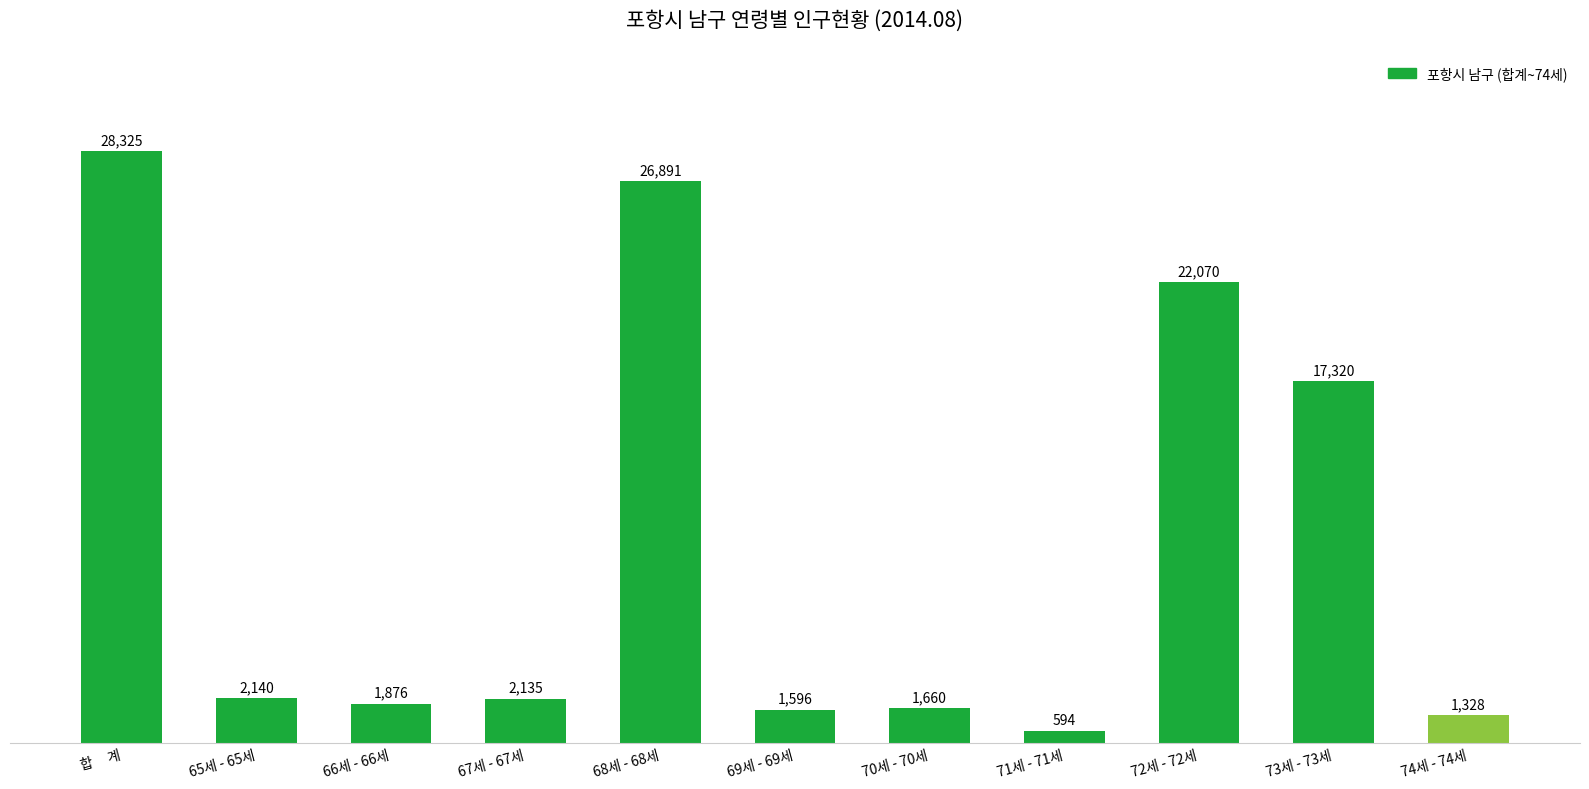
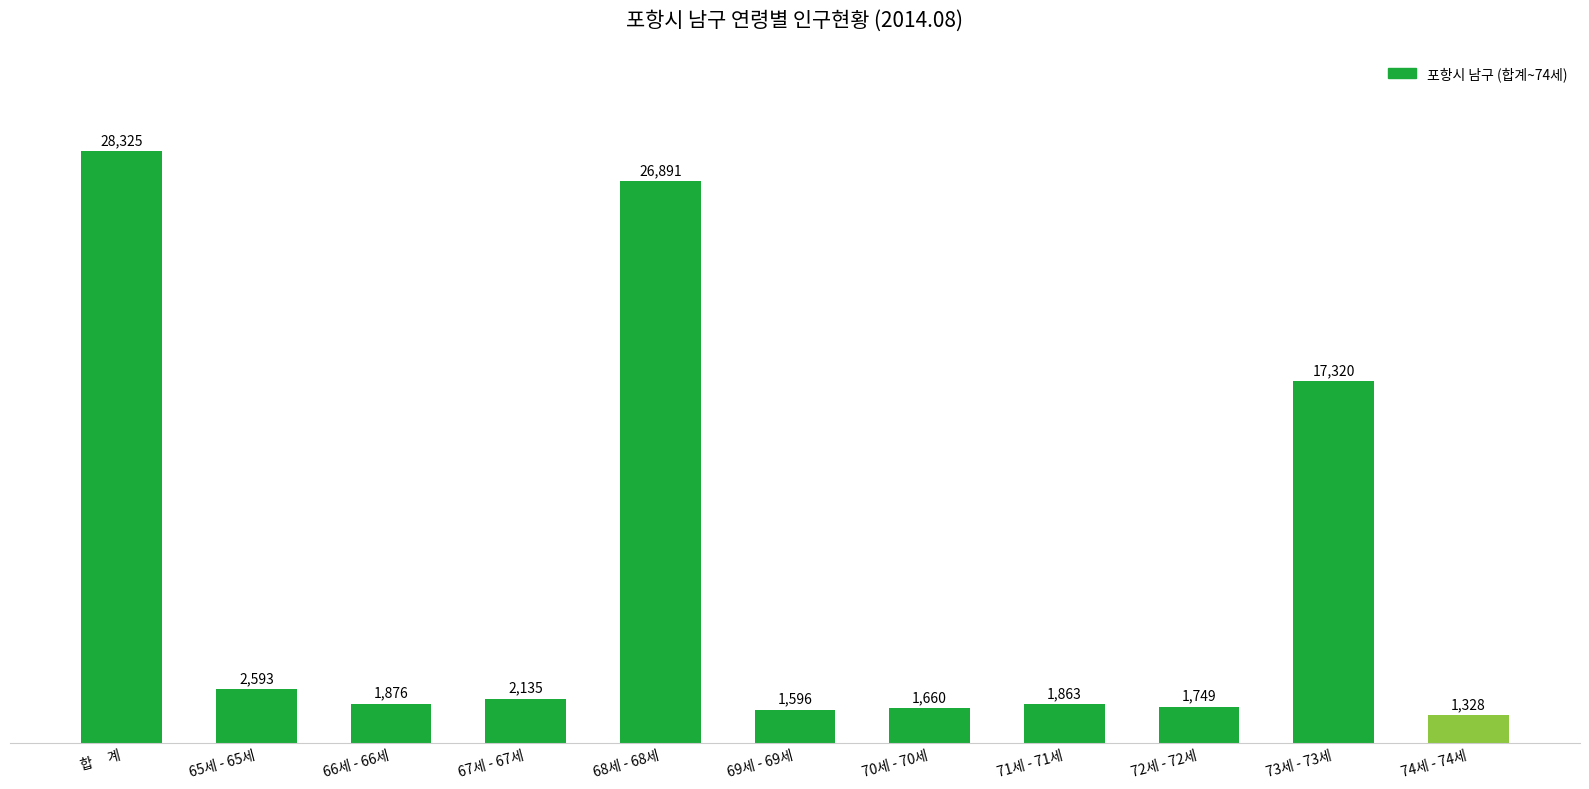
  {
    "합 계": "28,325",
-   "65세 - 65세": "2,140",
+   "65세 - 65세": "2,593",
    "66세 - 66세": "1,876",
    "67세 - 67세": "2,135",
    "68세 - 68세": "26,891",
    "69세 - 69세": "1,596",
    "70세 - 70세": "1,660",
-   "71세 - 71세": "594",
-   "72세 - 72세": "22,070",
+   "71세 - 71세": "1,863",
+   "72세 - 72세": "1,749",
    "73세 - 73세": "17,320",
    "74세 - 74세": "1,328"
  }
